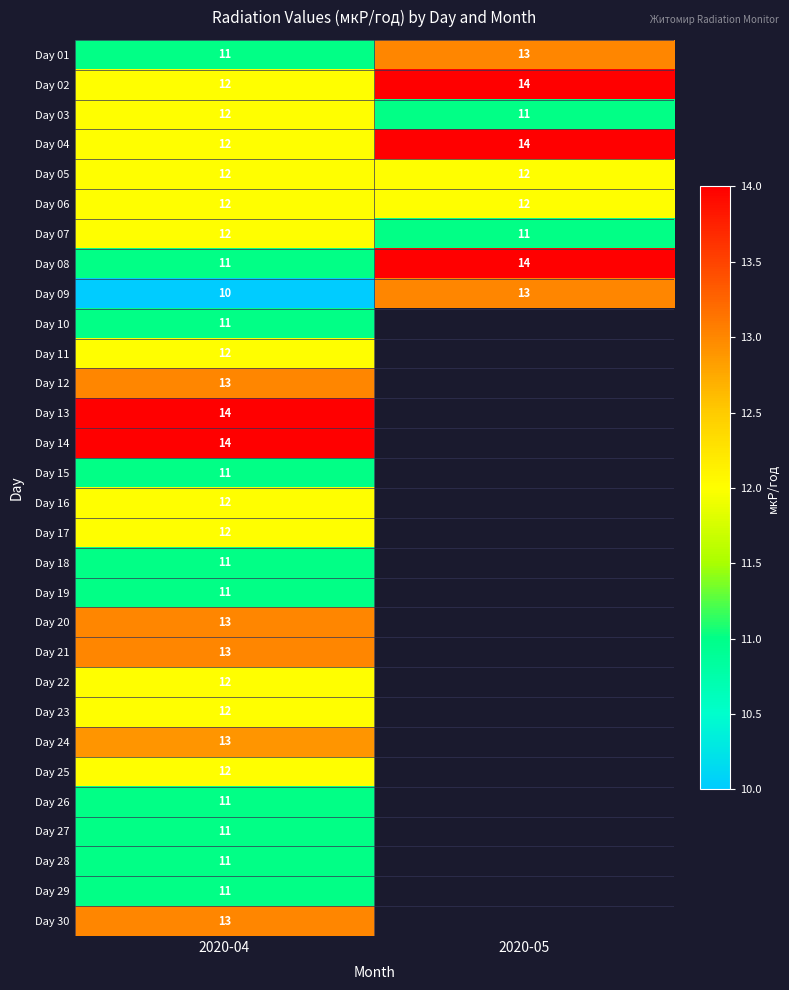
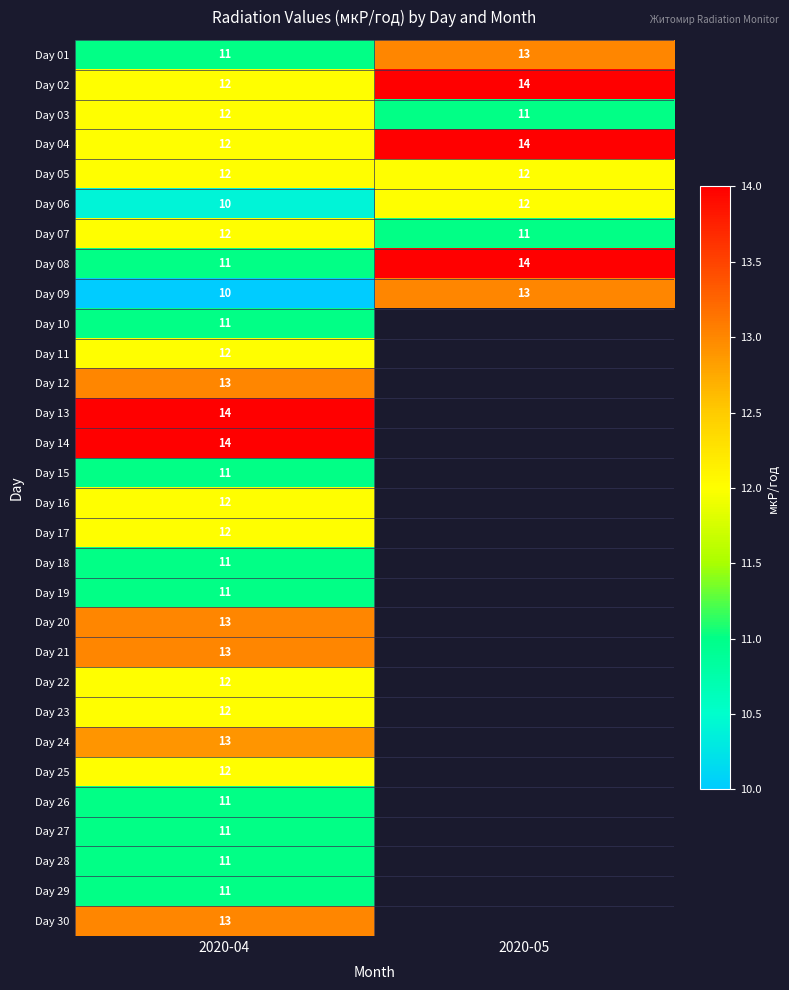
  {
    "Day 01": {
      "2020-04": 11,
      "2020-05": 13
    },
    "Day 02": {
      "2020-04": 12,
      "2020-05": 14
    },
    "Day 03": {
      "2020-04": 12,
      "2020-05": 11
    },
    "Day 04": {
      "2020-04": 12,
      "2020-05": 14
    },
    "Day 05": {
      "2020-04": 12,
      "2020-05": 12
    },
    "Day 06": {
-     "2020-04": 12,
+     "2020-04": 10,
      "2020-05": 12
    },
    "Day 07": {
      "2020-04": 12,
      "2020-05": 11
    },
    "Day 08": {
      "2020-04": 11,
      "2020-05": 14
    },
    "Day 09": {
      "2020-04": 10,
      "2020-05": 13
    },
    "Day 10": {
      "2020-04": 11
    },
    "Day 11": {
      "2020-04": 12
    },
    "Day 12": {
      "2020-04": 13
    },
    "Day 13": {
      "2020-04": 14
    },
    "Day 14": {
      "2020-04": 14
    },
    "Day 15": {
      "2020-04": 11
    },
    "Day 16": {
      "2020-04": 12
    },
    "Day 17": {
      "2020-04": 12
    },
    "Day 18": {
      "2020-04": 11
    },
    "Day 19": {
      "2020-04": 11
    },
    "Day 20": {
      "2020-04": 13
    },
    "Day 21": {
      "2020-04": 13
    },
    "Day 22": {
      "2020-04": 12
    },
    "Day 23": {
      "2020-04": 12
    },
    "Day 24": {
      "2020-04": 13
    },
    "Day 25": {
      "2020-04": 12
    },
    "Day 26": {
      "2020-04": 11
    },
    "Day 27": {
      "2020-04": 11
    },
    "Day 28": {
      "2020-04": 11
    },
    "Day 29": {
      "2020-04": 11
    },
    "Day 30": {
      "2020-04": 13
    }
  }
